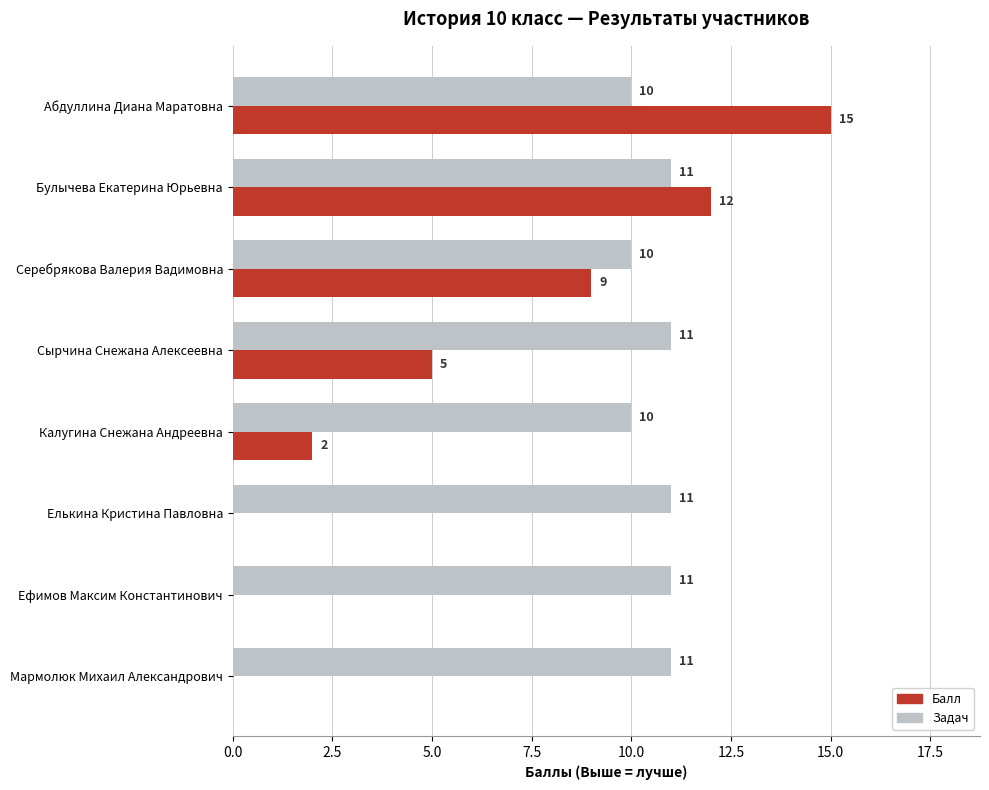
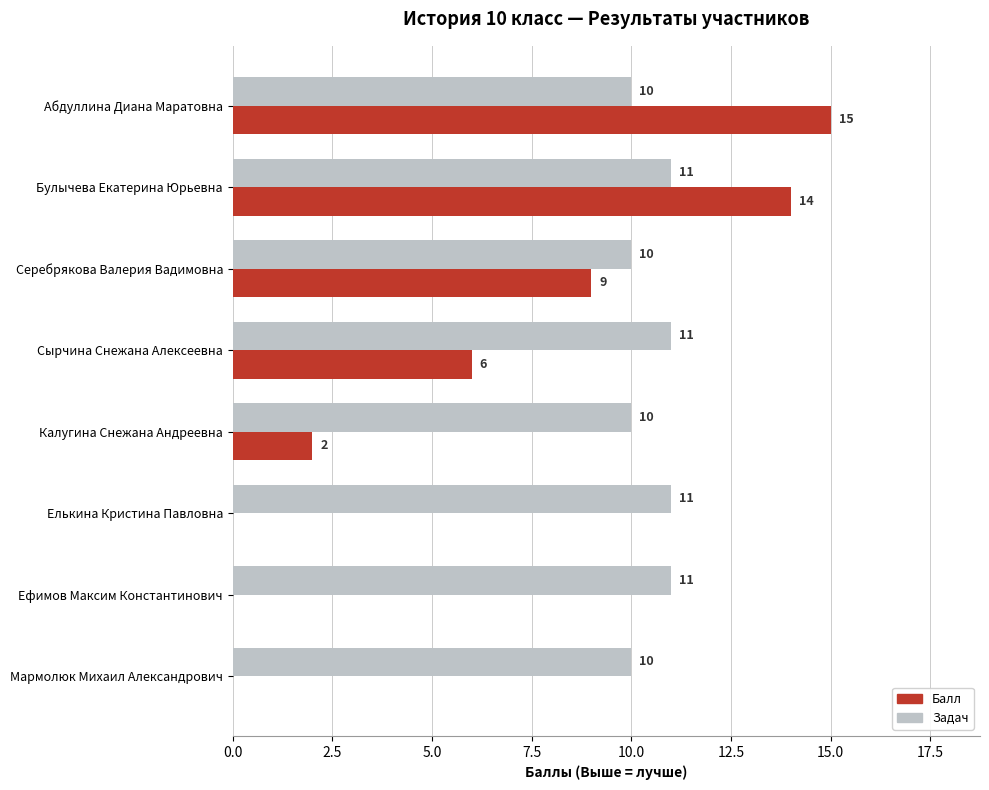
  {
    "Балл": {
      "Абдуллина Диана Маратовна": 15,
-     "Булычева Екатерина Юрьевна": 12,
+     "Булычева Екатерина Юрьевна": 14,
      "Серебрякова Валерия Вадимовна": 9,
-     "Сырчина Снежана Алексеевна": 5,
+     "Сырчина Снежана Алексеевна": 6,
      "Калугина Снежана Андреевна": 2
    },
    "Задач": {
      "Абдуллина Диана Маратовна": 10,
      "Булычева Екатерина Юрьевна": 11,
      "Серебрякова Валерия Вадимовна": 10,
      "Сырчина Снежана Алексеевна": 11,
      "Калугина Снежана Андреевна": 10,
      "Елькина Кристина Павловна": 11,
      "Ефимов Максим Константинович": 11,
-     "Мармолюк Михаил Александрович": 11
+     "Мармолюк Михаил Александрович": 10
    }
  }
